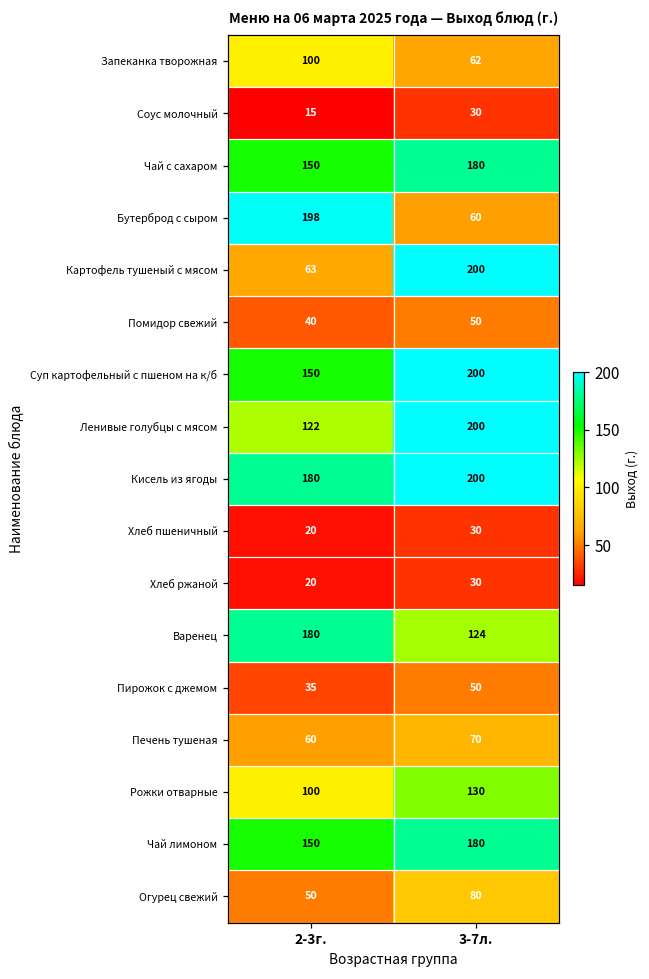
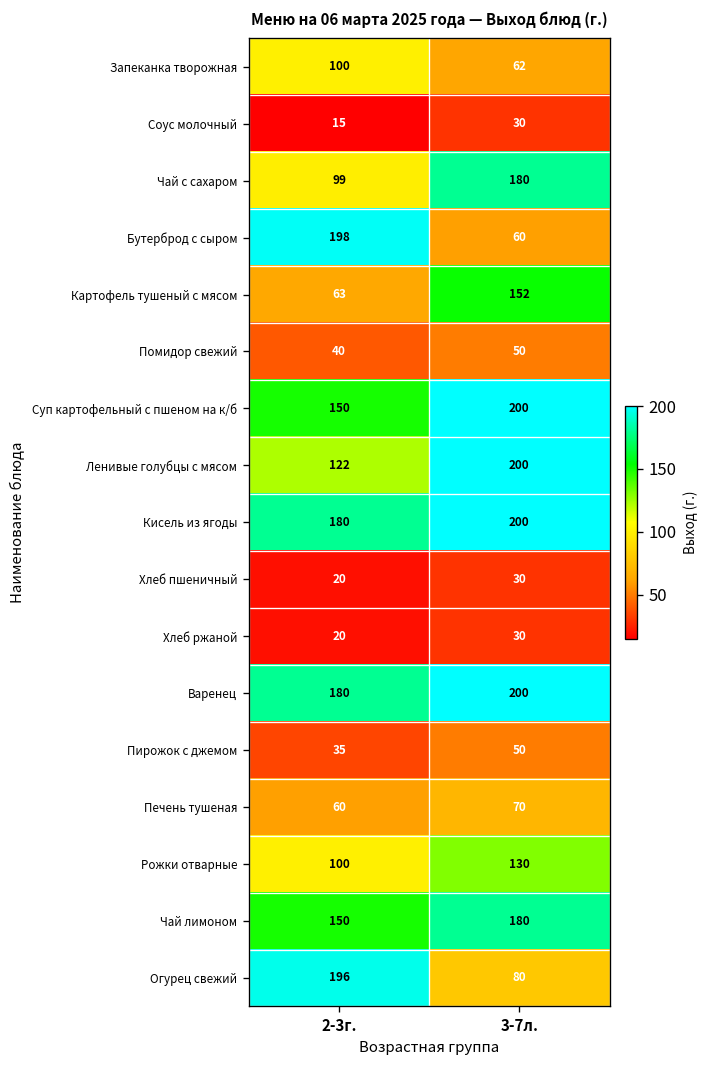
  {
    "Запеканка творожная": {
      "2-3г.": 100,
      "3-7л.": 62
    },
    "Соус молочный": {
      "2-3г.": 15,
      "3-7л.": 30
    },
    "Чай с сахаром": {
-     "2-3г.": 150,
+     "2-3г.": 99,
      "3-7л.": 180
    },
    "Бутерброд с сыром": {
      "2-3г.": 198,
      "3-7л.": 60
    },
    "Картофель тушеный с мясом": {
      "2-3г.": 63,
-     "3-7л.": 200
+     "3-7л.": 152
    },
    "Помидор свежий": {
      "2-3г.": 40,
      "3-7л.": 50
    },
    "Суп картофельный с пшеном на к/б": {
      "2-3г.": 150,
      "3-7л.": 200
    },
    "Ленивые голубцы с мясом": {
      "2-3г.": 122,
      "3-7л.": 200
    },
    "Кисель из ягоды": {
      "2-3г.": 180,
      "3-7л.": 200
    },
    "Хлеб пшеничный": {
      "2-3г.": 20,
      "3-7л.": 30
    },
    "Хлеб ржаной": {
      "2-3г.": 20,
      "3-7л.": 30
    },
    "Варенец": {
      "2-3г.": 180,
-     "3-7л.": 124
+     "3-7л.": 200
    },
    "Пирожок с джемом": {
      "2-3г.": 35,
      "3-7л.": 50
    },
    "Печень тушеная": {
      "2-3г.": 60,
      "3-7л.": 70
    },
    "Рожки отварные": {
      "2-3г.": 100,
      "3-7л.": 130
    },
    "Чай лимоном": {
      "2-3г.": 150,
      "3-7л.": 180
    },
    "Огурец свежий": {
-     "2-3г.": 50,
+     "2-3г.": 196,
      "3-7л.": 80
    }
  }
